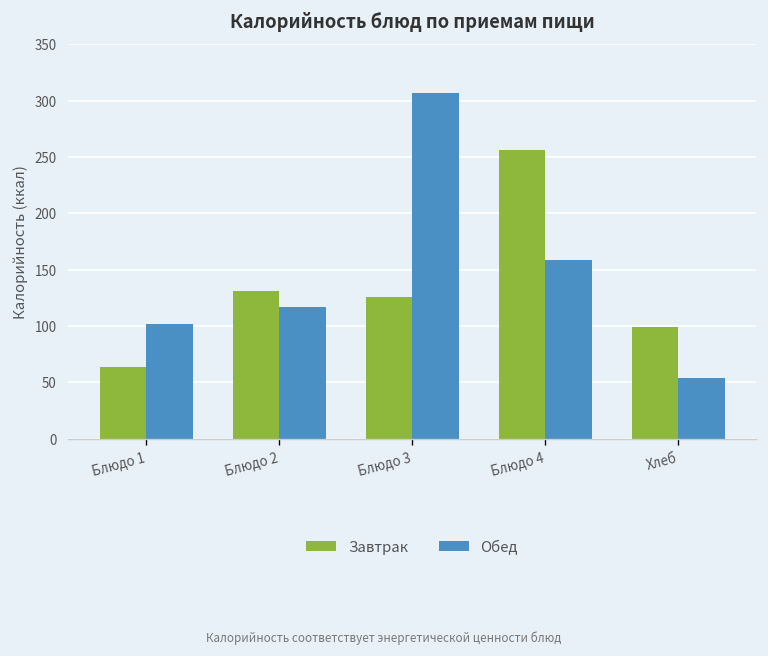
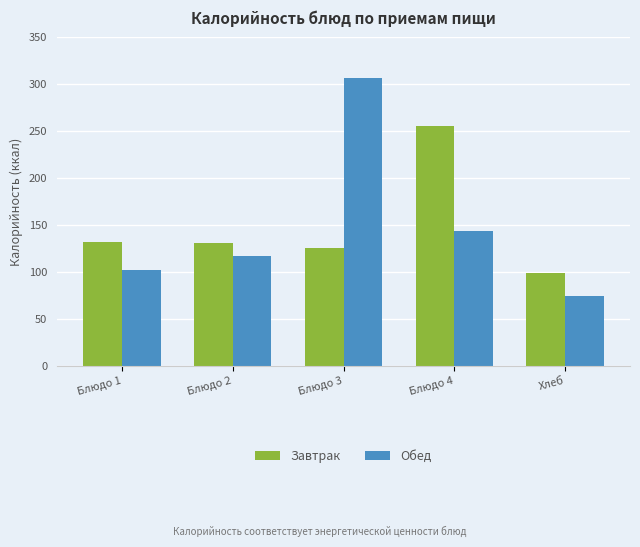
  {
    "Завтрак": {
-     "Блюдо 1": 60,
+     "Блюдо 1": 130,
      "Блюдо 2": 130,
      "Блюдо 3": 130,
      "Блюдо 4": 260,
      "Хлеб": 100
    },
    "Обед": {
      "Блюдо 1": 100,
      "Блюдо 2": 120,
      "Блюдо 3": 310,
-     "Блюдо 4": 160,
-     "Хлеб": 50
+     "Блюдо 4": 140,
+     "Хлеб": 80
    }
  }
